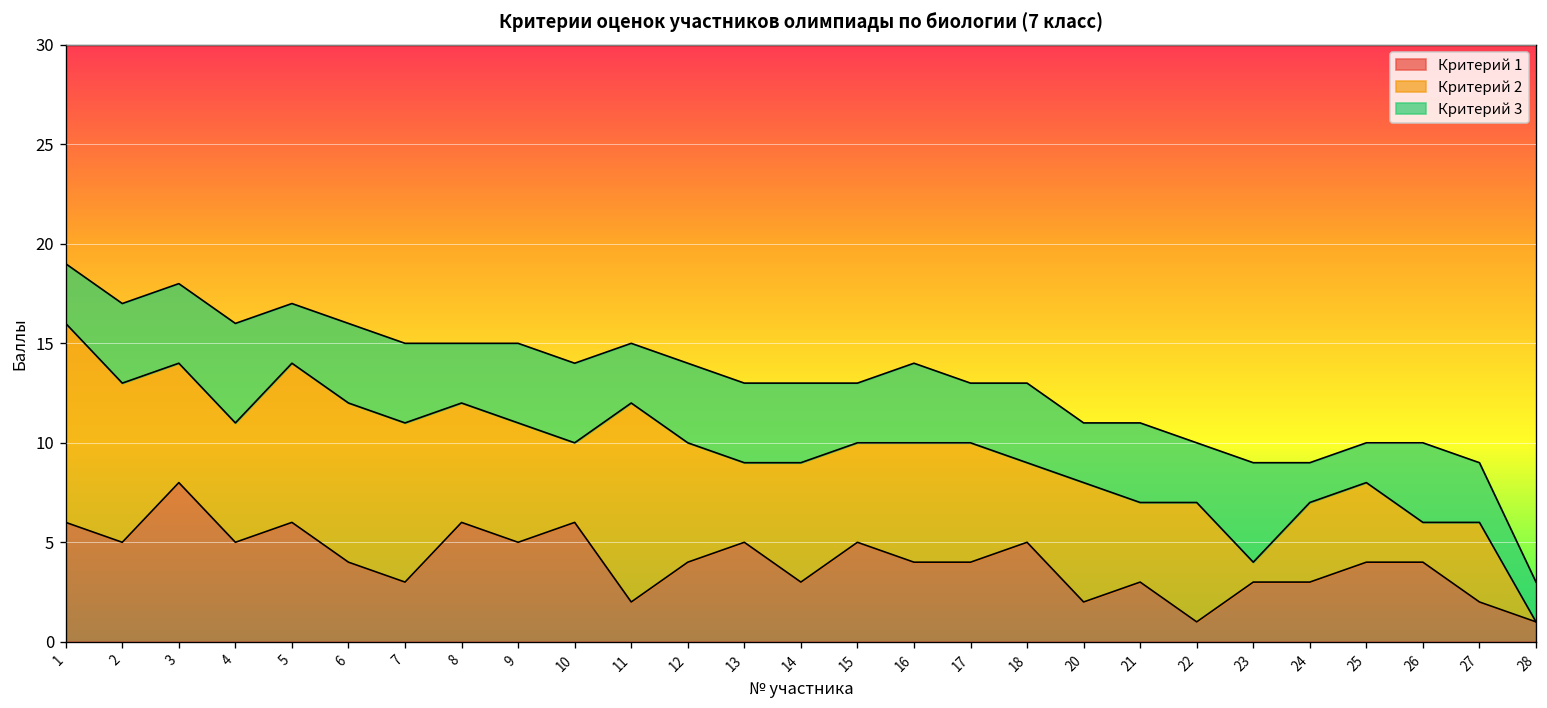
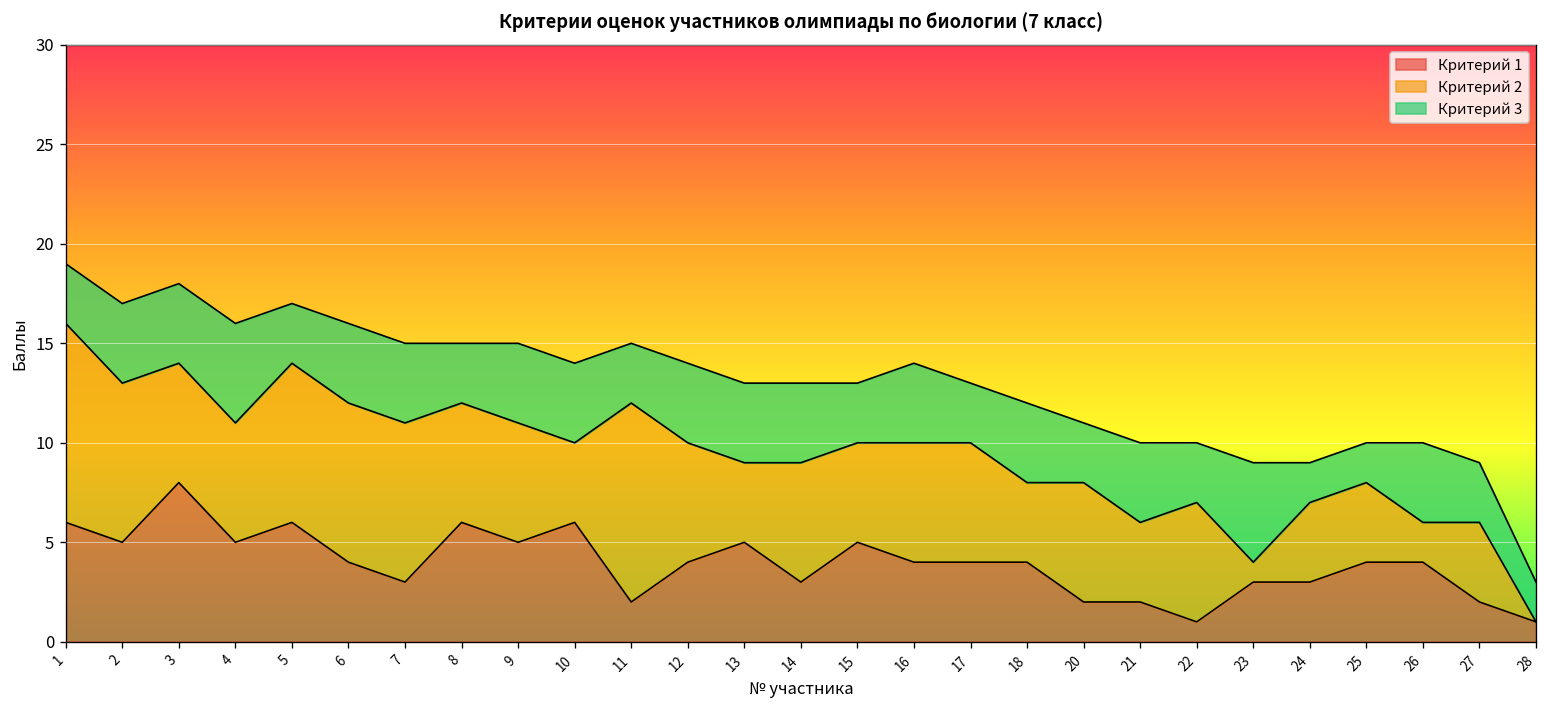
  {
    "Критерий 1": {
      "1": 6,
      "2": 5,
      "3": 8,
      "4": 5,
      "5": 6,
      "6": 4,
      "7": 3,
      "8": 6,
      "9": 5,
      "10": 6,
      "11": 2,
      "12": 4,
      "13": 5,
      "14": 3,
      "15": 5,
      "16": 4,
      "17": 4,
-     "18": 5,
+     "18": 4,
      "20": 2,
-     "21": 3,
+     "21": 2,
      "22": 1,
      "23": 3,
      "24": 3,
      "25": 4,
      "26": 4,
      "27": 2
    },
    "Критерий 2": {
      "1": 10,
      "2": 8,
      "3": 6,
      "4": 6,
      "5": 8,
      "6": 8,
      "7": 8,
      "8": 6,
      "9": 6,
      "10": 4,
      "11": 10,
      "12": 6,
      "13": 4,
      "14": 6,
      "15": 5,
      "16": 6,
      "17": 6,
      "18": 4,
      "20": 6,
      "21": 4,
      "22": 6,
      "23": 1,
      "24": 4,
      "25": 4,
      "26": 2,
      "27": 4
    },
    "Критерий 3": {
      "1": 3,
      "2": 4,
      "3": 4,
      "4": 5,
      "5": 3,
      "6": 4,
      "7": 4,
      "8": 3,
      "9": 4,
      "10": 4,
      "11": 3,
      "12": 4,
      "13": 4,
      "14": 4,
      "15": 3,
      "16": 4,
      "17": 3,
      "18": 4,
      "20": 3,
      "21": 4,
      "22": 3,
      "23": 5,
      "24": 2,
      "25": 2,
      "26": 4,
      "27": 3,
      "28": 2
    }
  }
